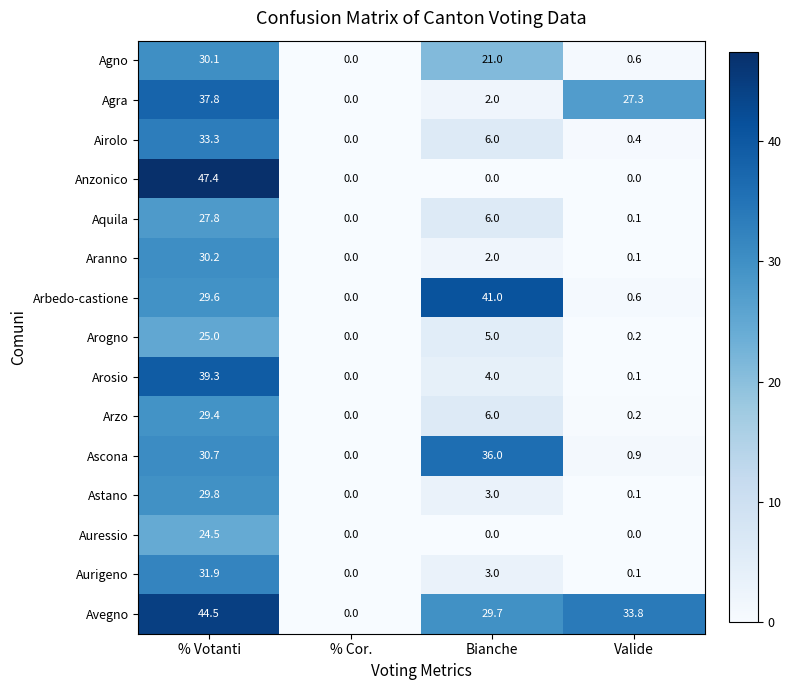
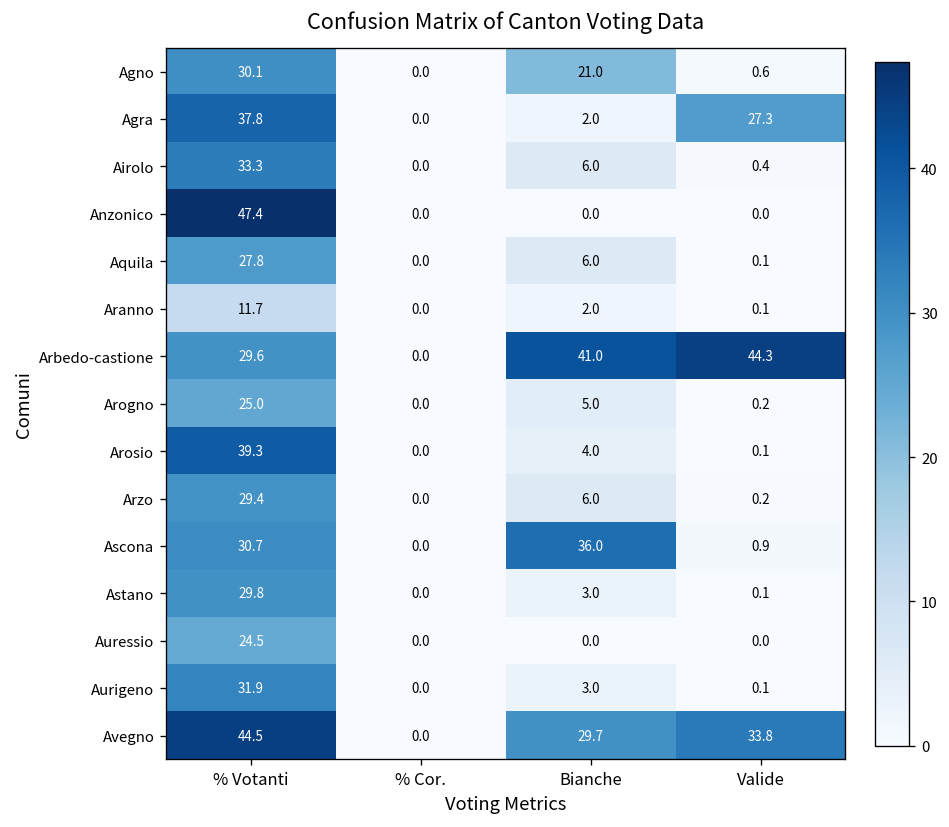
  {
    "Agno": {
      "% Votanti": 30.1,
      "% Cor.": 0.0,
      "Bianche": 21.0,
      "Valide": 0.6
    },
    "Agra": {
      "% Votanti": 37.8,
      "% Cor.": 0.0,
      "Bianche": 2.0,
      "Valide": 27.3
    },
    "Airolo": {
      "% Votanti": 33.3,
      "% Cor.": 0.0,
      "Bianche": 6.0,
      "Valide": 0.4
    },
    "Anzonico": {
      "% Votanti": 47.4,
      "% Cor.": 0.0,
      "Bianche": 0.0,
      "Valide": 0.0
    },
    "Aquila": {
      "% Votanti": 27.8,
      "% Cor.": 0.0,
      "Bianche": 6.0,
      "Valide": 0.1
    },
    "Aranno": {
-     "% Votanti": 30.2,
+     "% Votanti": 11.7,
      "% Cor.": 0.0,
      "Bianche": 2.0,
      "Valide": 0.1
    },
    "Arbedo-castione": {
      "% Votanti": 29.6,
      "% Cor.": 0.0,
      "Bianche": 41.0,
-     "Valide": 0.6
+     "Valide": 44.3
    },
    "Arogno": {
      "% Votanti": 25.0,
      "% Cor.": 0.0,
      "Bianche": 5.0,
      "Valide": 0.2
    },
    "Arosio": {
      "% Votanti": 39.3,
      "% Cor.": 0.0,
      "Bianche": 4.0,
      "Valide": 0.1
    },
    "Arzo": {
      "% Votanti": 29.4,
      "% Cor.": 0.0,
      "Bianche": 6.0,
      "Valide": 0.2
    },
    "Ascona": {
      "% Votanti": 30.7,
      "% Cor.": 0.0,
      "Bianche": 36.0,
      "Valide": 0.9
    },
    "Astano": {
      "% Votanti": 29.8,
      "% Cor.": 0.0,
      "Bianche": 3.0,
      "Valide": 0.1
    },
    "Auressio": {
      "% Votanti": 24.5,
      "% Cor.": 0.0,
      "Bianche": 0.0,
      "Valide": 0.0
    },
    "Aurigeno": {
      "% Votanti": 31.9,
      "% Cor.": 0.0,
      "Bianche": 3.0,
      "Valide": 0.1
    },
    "Avegno": {
      "% Votanti": 44.5,
      "% Cor.": 0.0,
      "Bianche": 29.7,
      "Valide": 33.8
    }
  }
